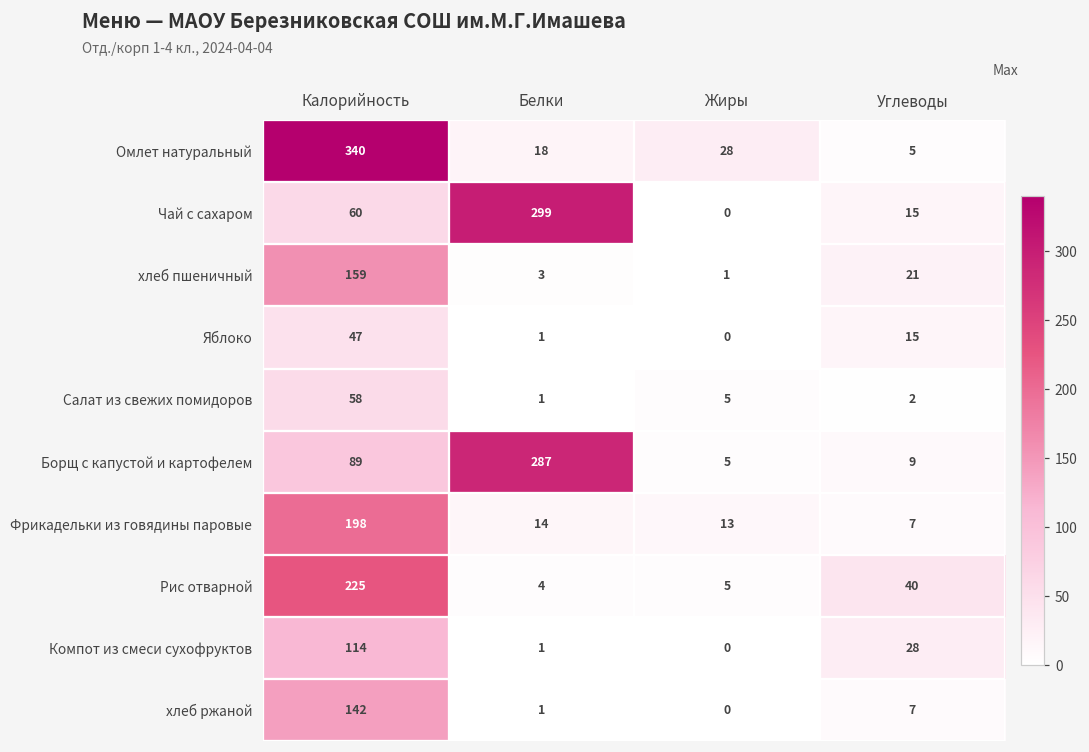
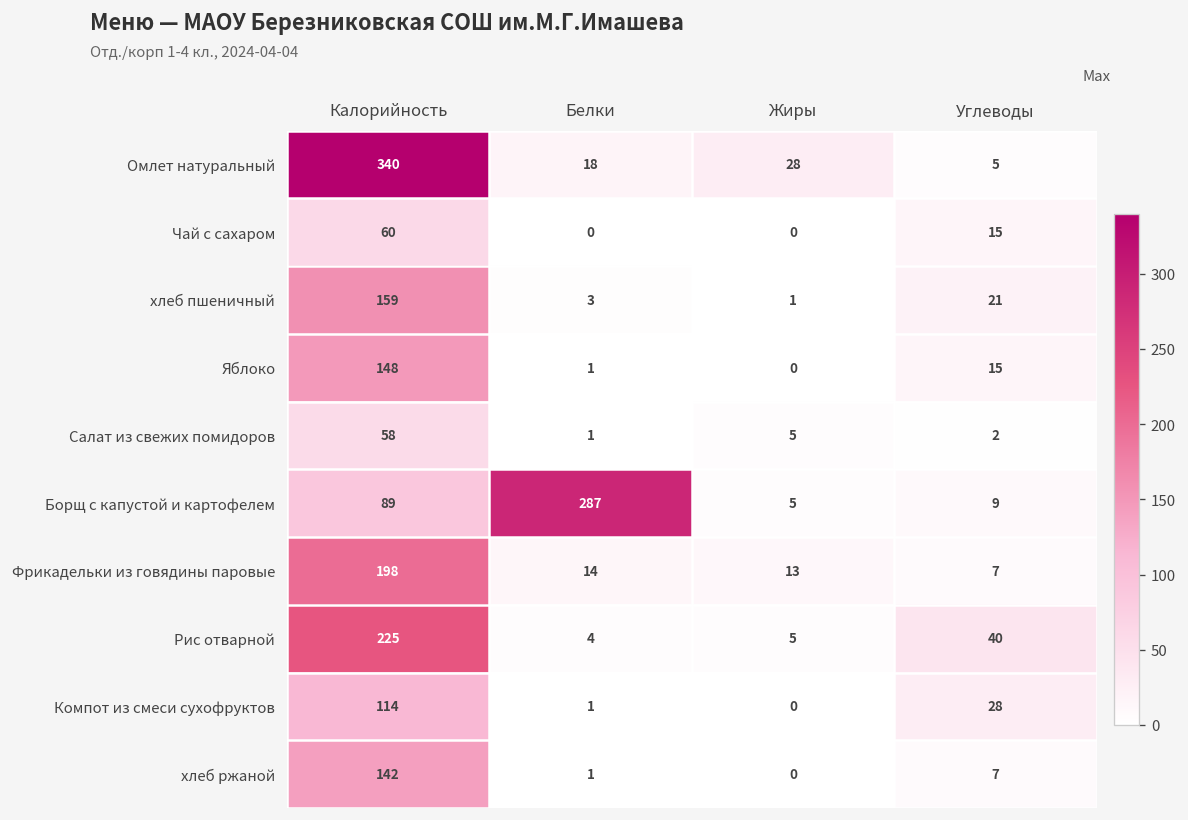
  {
    "Омлет натуральный": {
      "Калорийность": 340,
      "Белки": 18,
      "Жиры": 28,
      "Углеводы": 5
    },
    "Чай с сахаром": {
      "Калорийность": 60,
-     "Белки": 299,
+     "Белки": 0,
      "Жиры": 0,
      "Углеводы": 15
    },
    "хлеб пшеничный": {
      "Калорийность": 159,
      "Белки": 3,
      "Жиры": 1,
      "Углеводы": 21
    },
    "Яблоко": {
-     "Калорийность": 47,
+     "Калорийность": 148,
      "Белки": 1,
      "Жиры": 0,
      "Углеводы": 15
    },
    "Салат из свежих помидоров": {
      "Калорийность": 58,
      "Белки": 1,
      "Жиры": 5,
      "Углеводы": 2
    },
    "Борщ с капустой и картофелем": {
      "Калорийность": 89,
      "Белки": 287,
      "Жиры": 5,
      "Углеводы": 9
    },
    "Фрикадельки из говядины паровые": {
      "Калорийность": 198,
      "Белки": 14,
      "Жиры": 13,
      "Углеводы": 7
    },
    "Рис отварной": {
      "Калорийность": 225,
      "Белки": 4,
      "Жиры": 5,
      "Углеводы": 40
    },
    "Компот из смеси сухофруктов": {
      "Калорийность": 114,
      "Белки": 1,
      "Жиры": 0,
      "Углеводы": 28
    },
    "хлеб ржаной": {
      "Калорийность": 142,
      "Белки": 1,
      "Жиры": 0,
      "Углеводы": 7
    }
  }
